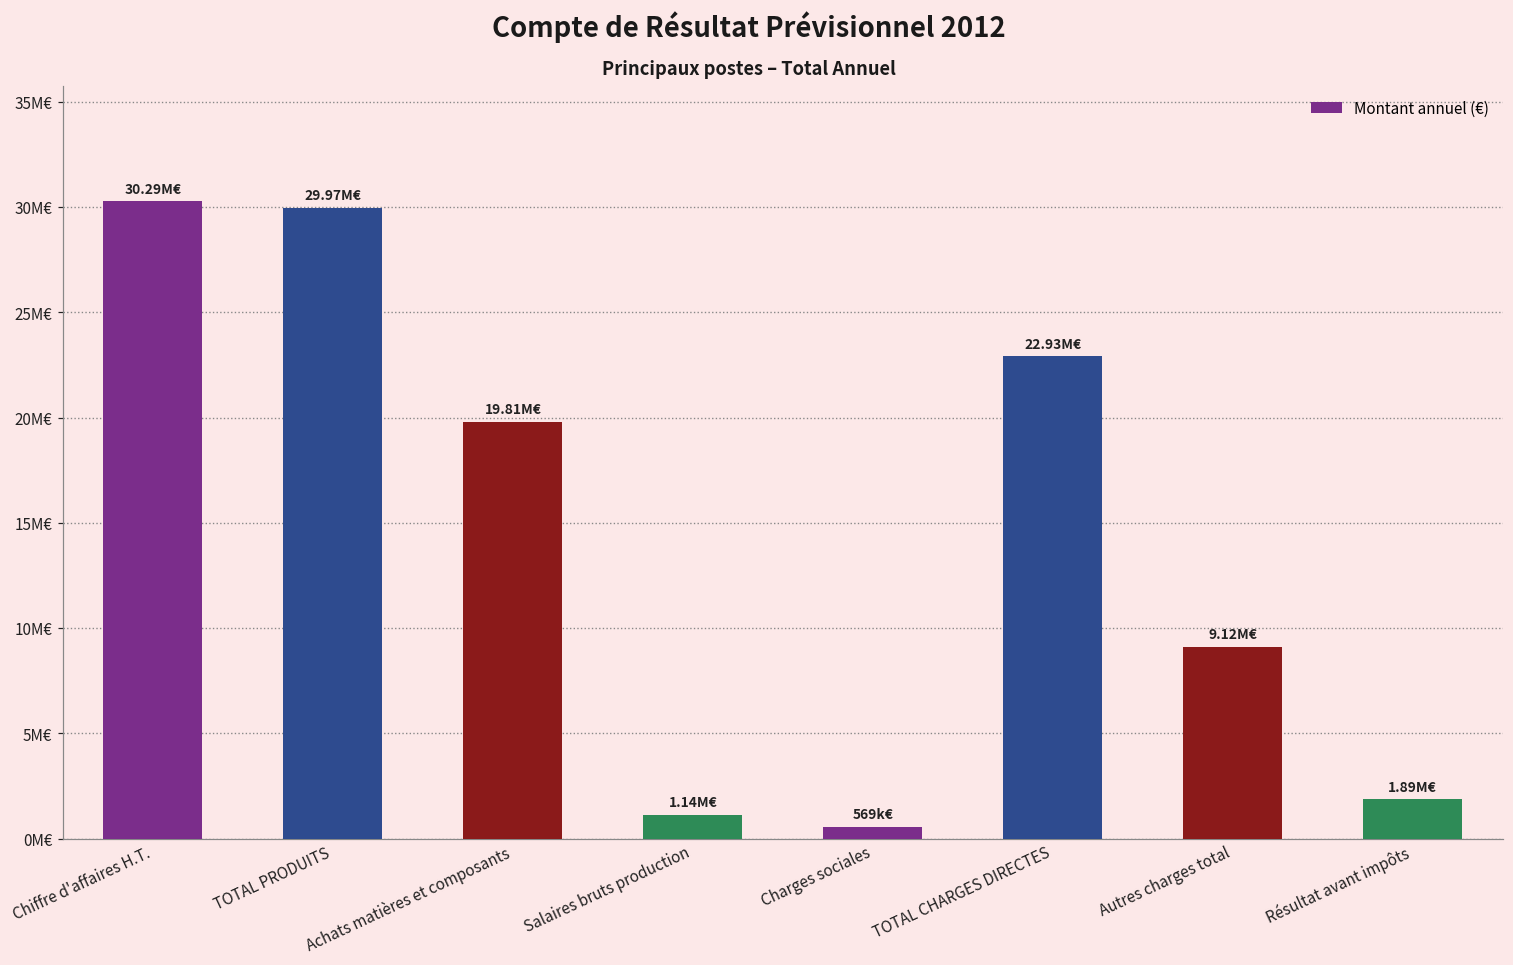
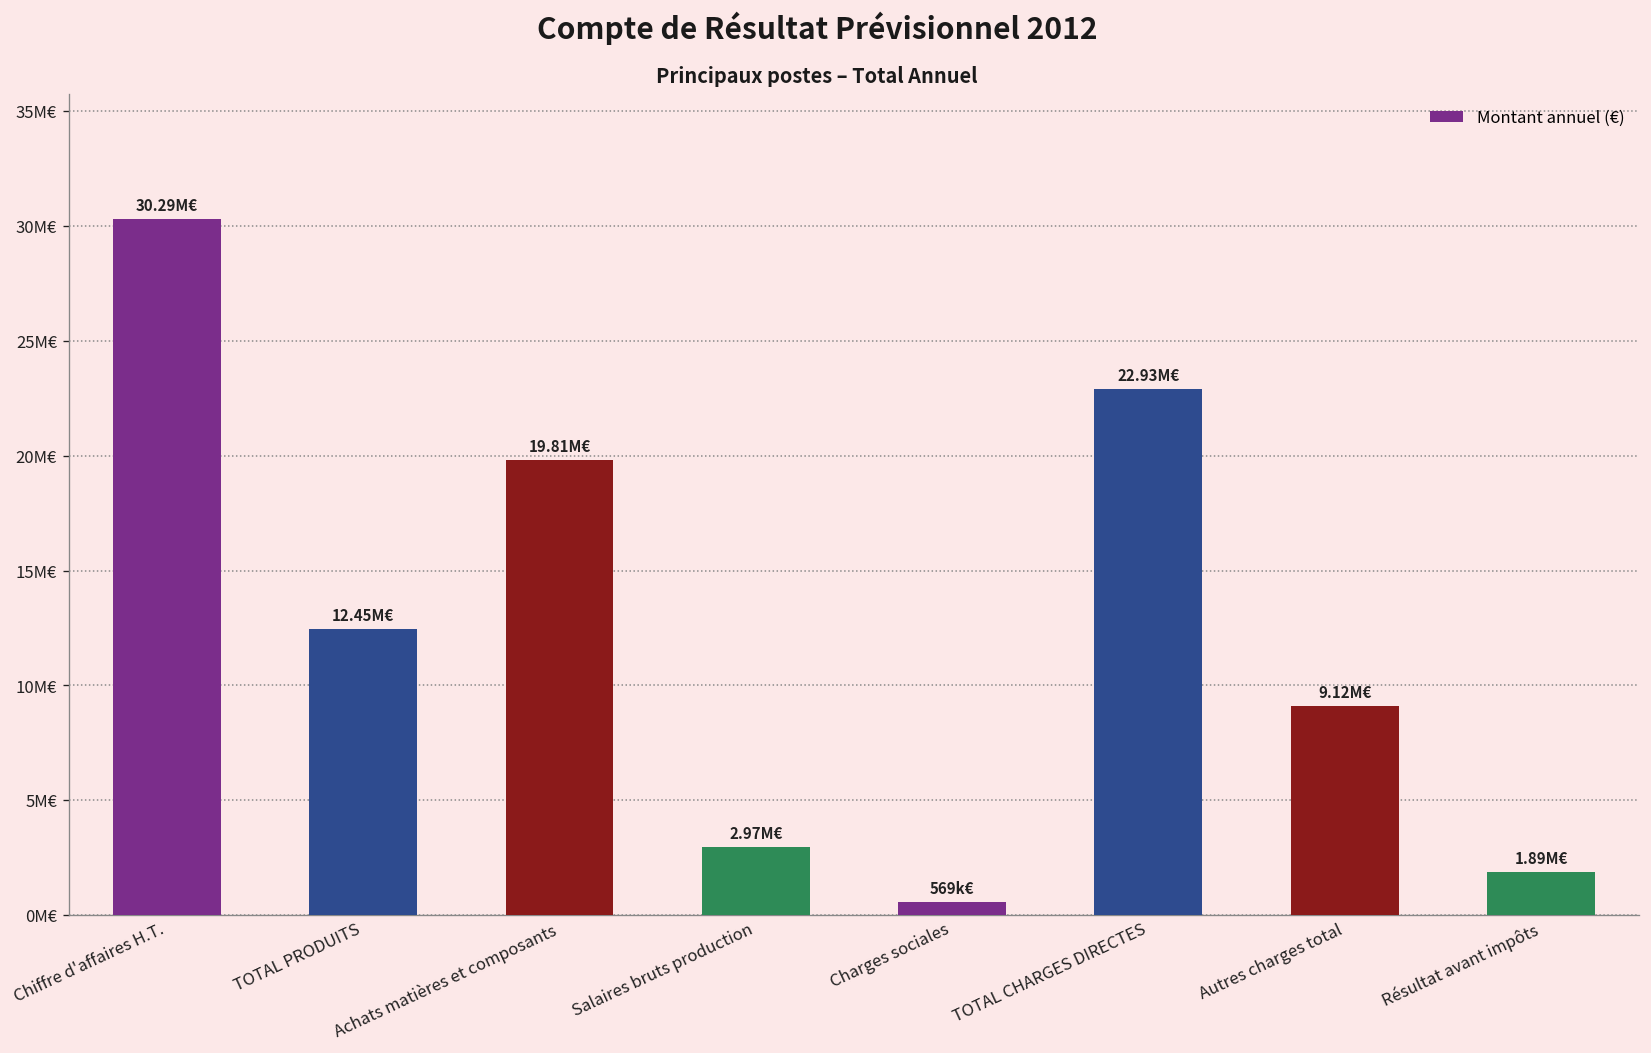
  {
    "Chiffre d'affaires H.T.": "30.29M€",
-   "TOTAL PRODUITS": "29.97M€",
+   "TOTAL PRODUITS": "12.45M€",
    "Achats matières et composants": "19.81M€",
-   "Salaires bruts production": "1.14M€",
+   "Salaires bruts production": "2.97M€",
    "Charges sociales": "569k€",
    "TOTAL CHARGES DIRECTES": "22.93M€",
    "Autres charges total": "9.12M€",
    "Résultat avant impôts": "1.89M€"
  }
